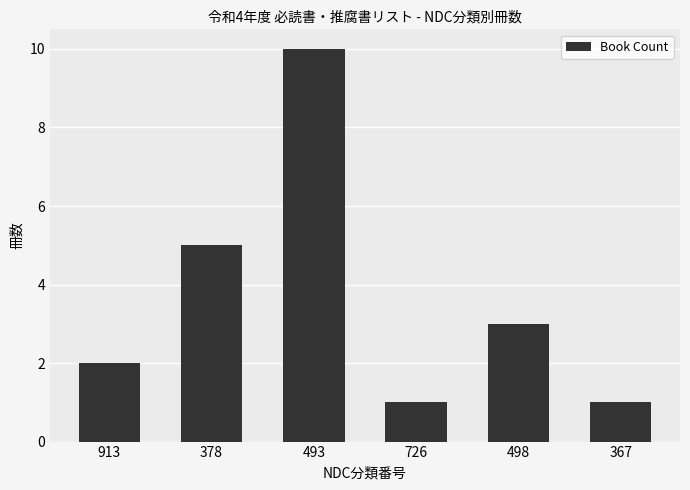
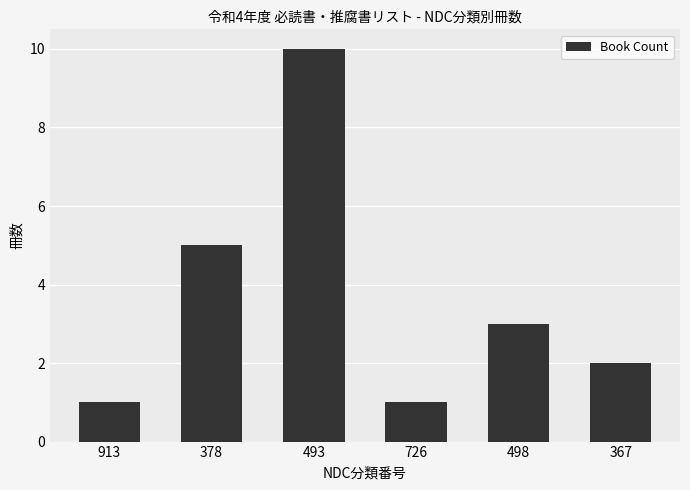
  {
-   "913": 2,
+   "913": 1,
    "378": 5,
    "493": 10,
    "726": 1,
    "498": 3,
-   "367": 1
+   "367": 2
  }
